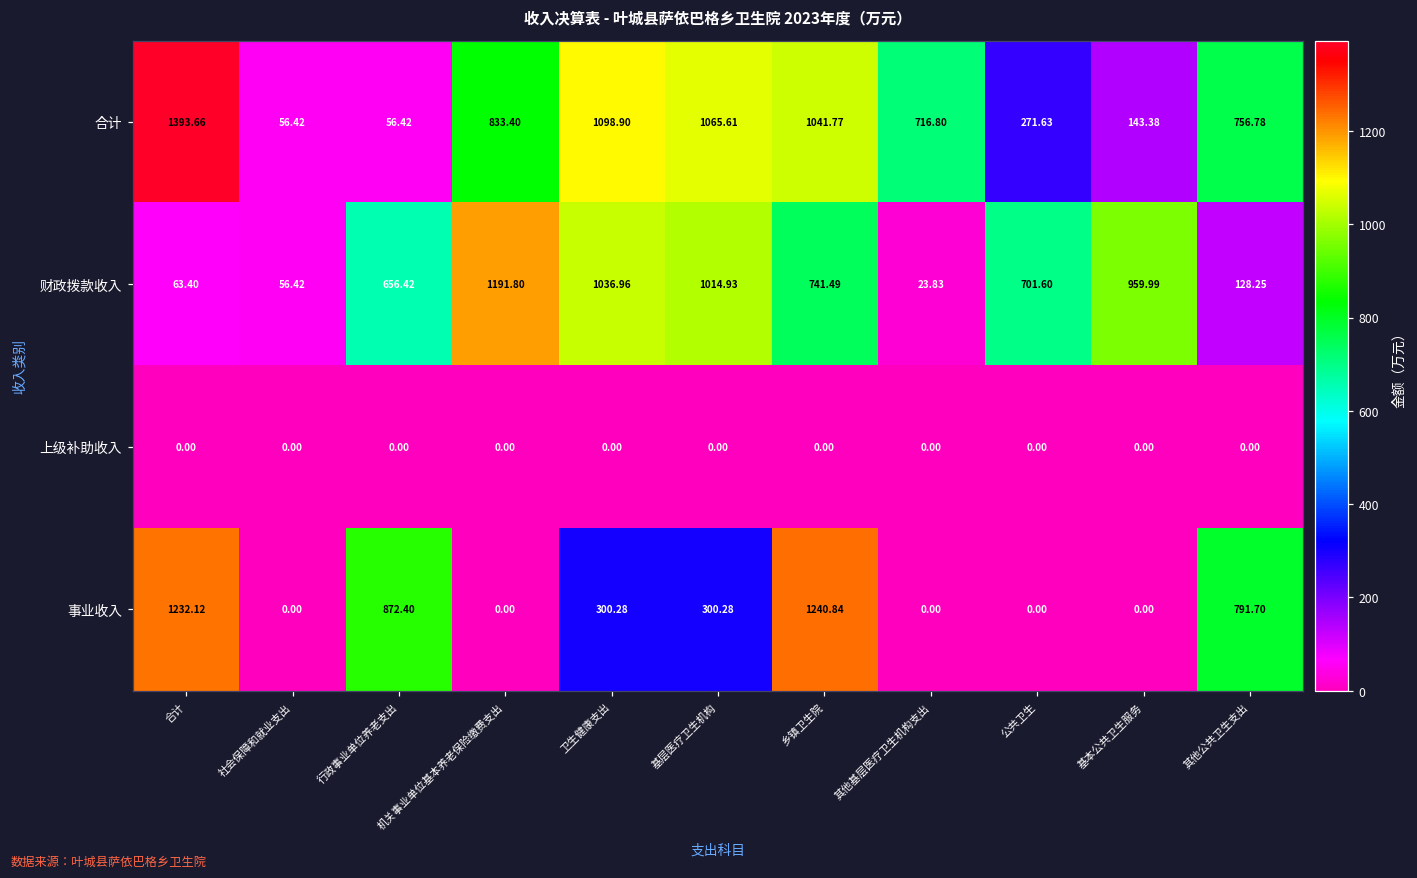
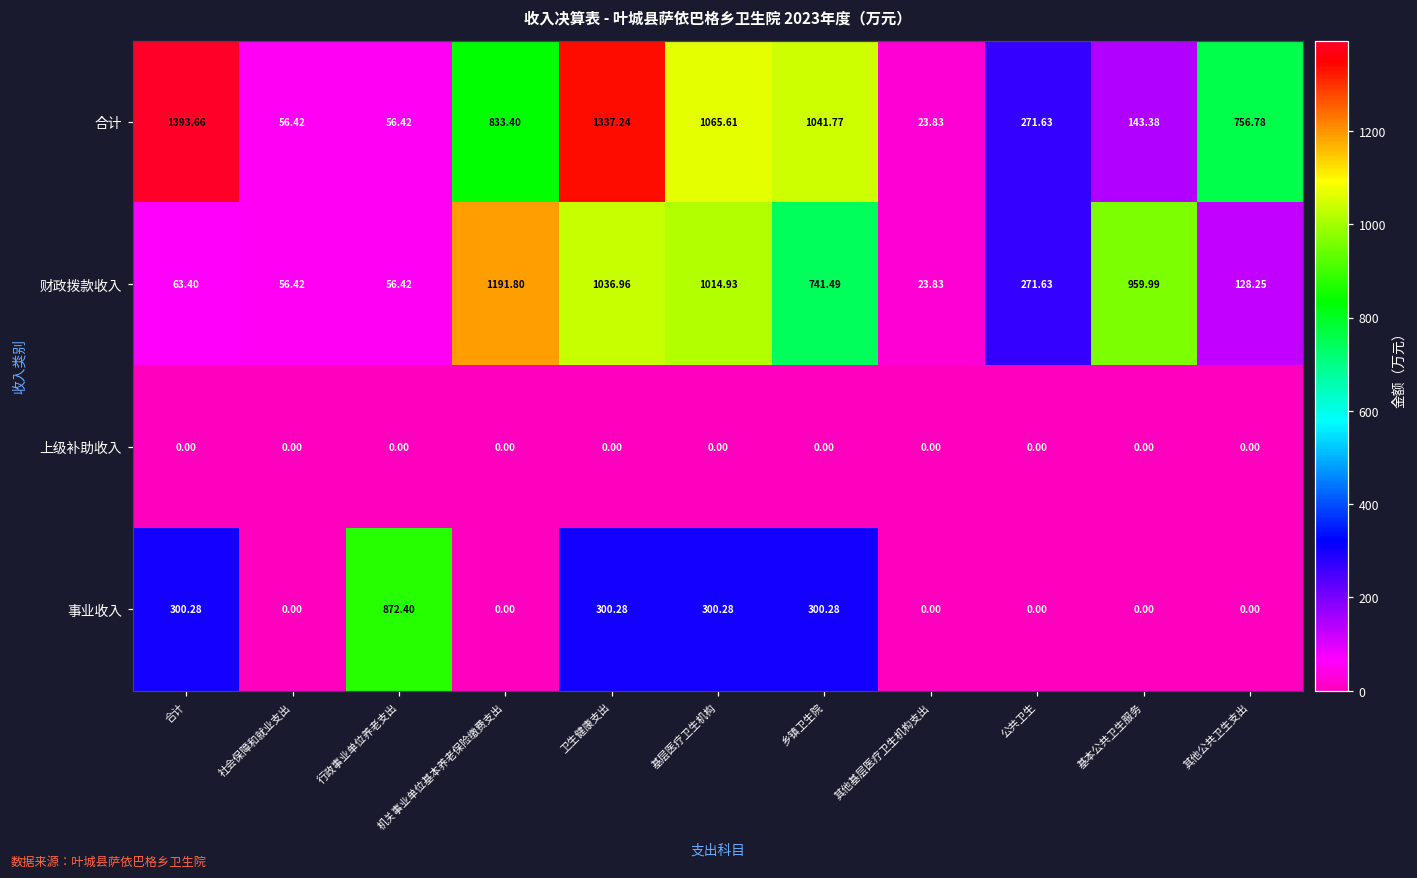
  {
    "合计": {
      "合计": 1393.66,
      "社会保障和就业支出": 56.42,
      "行政事业单位养老支出": 56.42,
      "机关事业单位基本养老保险缴费支出": 833.40,
-     "卫生健康支出": 1098.90,
+     "卫生健康支出": 1337.24,
      "基层医疗卫生机构": 1065.61,
      "乡镇卫生院": 1041.77,
-     "其他基层医疗卫生机构支出": 716.80,
+     "其他基层医疗卫生机构支出": 23.83,
      "公共卫生": 271.63,
      "基本公共卫生服务": 143.38,
      "其他公共卫生支出": 756.78
    },
    "财政拨款收入": {
      "合计": 63.40,
      "社会保障和就业支出": 56.42,
-     "行政事业单位养老支出": 656.42,
+     "行政事业单位养老支出": 56.42,
      "机关事业单位基本养老保险缴费支出": 1191.80,
      "卫生健康支出": 1036.96,
      "基层医疗卫生机构": 1014.93,
      "乡镇卫生院": 741.49,
      "其他基层医疗卫生机构支出": 23.83,
-     "公共卫生": 701.60,
+     "公共卫生": 271.63,
      "基本公共卫生服务": 959.99,
      "其他公共卫生支出": 128.25
    },
    "上级补助收入": {
      "合计": 0.00,
      "社会保障和就业支出": 0.00,
      "行政事业单位养老支出": 0.00,
      "机关事业单位基本养老保险缴费支出": 0.00,
      "卫生健康支出": 0.00,
      "基层医疗卫生机构": 0.00,
      "乡镇卫生院": 0.00,
      "其他基层医疗卫生机构支出": 0.00,
      "公共卫生": 0.00,
      "基本公共卫生服务": 0.00,
      "其他公共卫生支出": 0.00
    },
    "事业收入": {
-     "合计": 1232.12,
+     "合计": 300.28,
      "社会保障和就业支出": 0.00,
      "行政事业单位养老支出": 872.40,
      "机关事业单位基本养老保险缴费支出": 0.00,
      "卫生健康支出": 300.28,
      "基层医疗卫生机构": 300.28,
-     "乡镇卫生院": 1240.84,
+     "乡镇卫生院": 300.28,
      "其他基层医疗卫生机构支出": 0.00,
      "公共卫生": 0.00,
      "基本公共卫生服务": 0.00,
-     "其他公共卫生支出": 791.70
+     "其他公共卫生支出": 0.00
    }
  }
